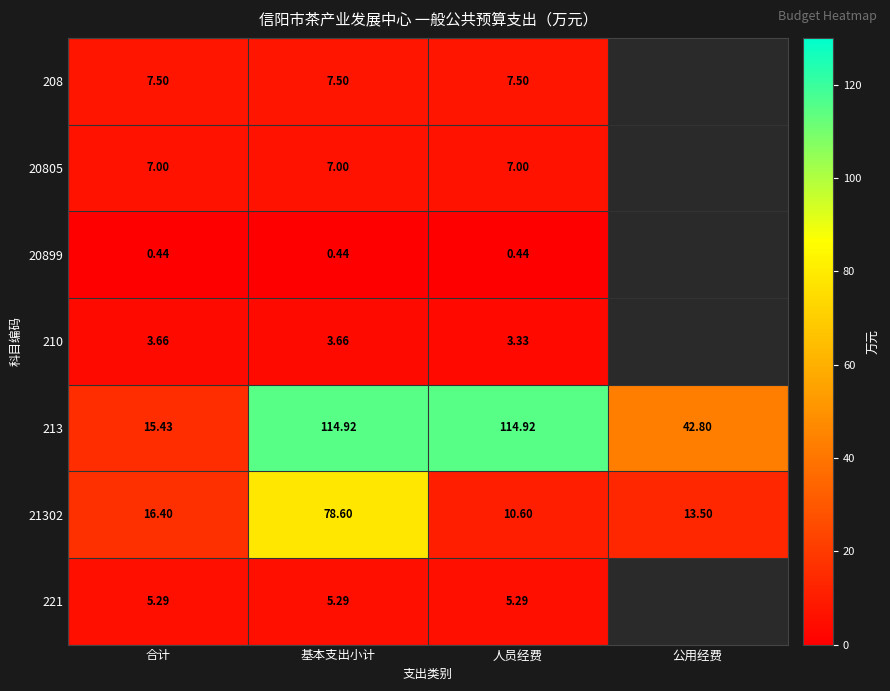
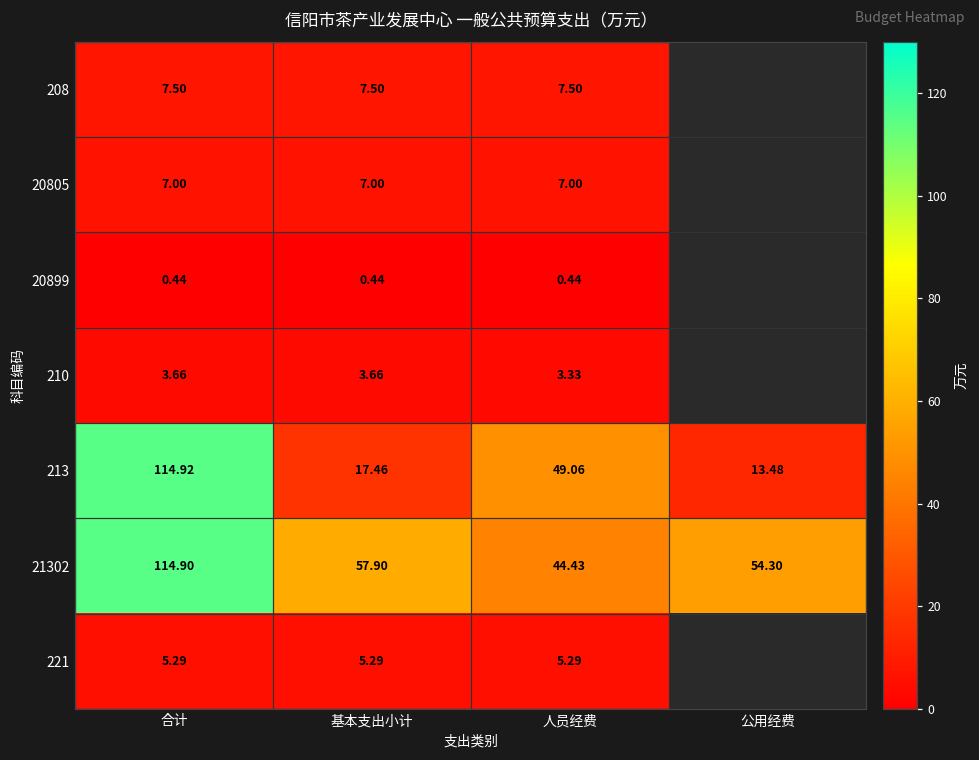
  {
    "208": {
      "合计": 7.50,
      "基本支出小计": 7.50,
      "人员经费": 7.50
    },
    "20805": {
      "合计": 7.00,
      "基本支出小计": 7.00,
      "人员经费": 7.00
    },
    "20899": {
      "合计": 0.44,
      "基本支出小计": 0.44,
      "人员经费": 0.44
    },
    "210": {
      "合计": 3.66,
      "基本支出小计": 3.66,
      "人员经费": 3.33
    },
    "213": {
-     "合计": 15.43,
-     "基本支出小计": 114.92,
-     "人员经费": 114.92,
-     "公用经费": 42.80
+     "合计": 114.92,
+     "基本支出小计": 17.46,
+     "人员经费": 49.06,
+     "公用经费": 13.48
    },
    "21302": {
-     "合计": 16.40,
-     "基本支出小计": 78.60,
-     "人员经费": 10.60,
-     "公用经费": 13.50
+     "合计": 114.90,
+     "基本支出小计": 57.90,
+     "人员经费": 44.43,
+     "公用经费": 54.30
    },
    "221": {
      "合计": 5.29,
      "基本支出小计": 5.29,
      "人员经费": 5.29
    }
  }
